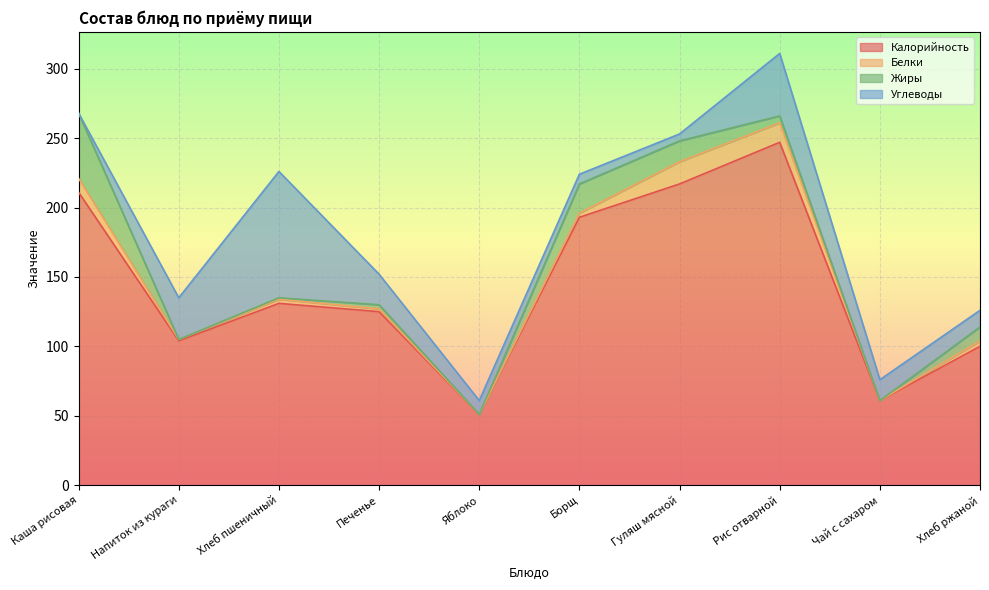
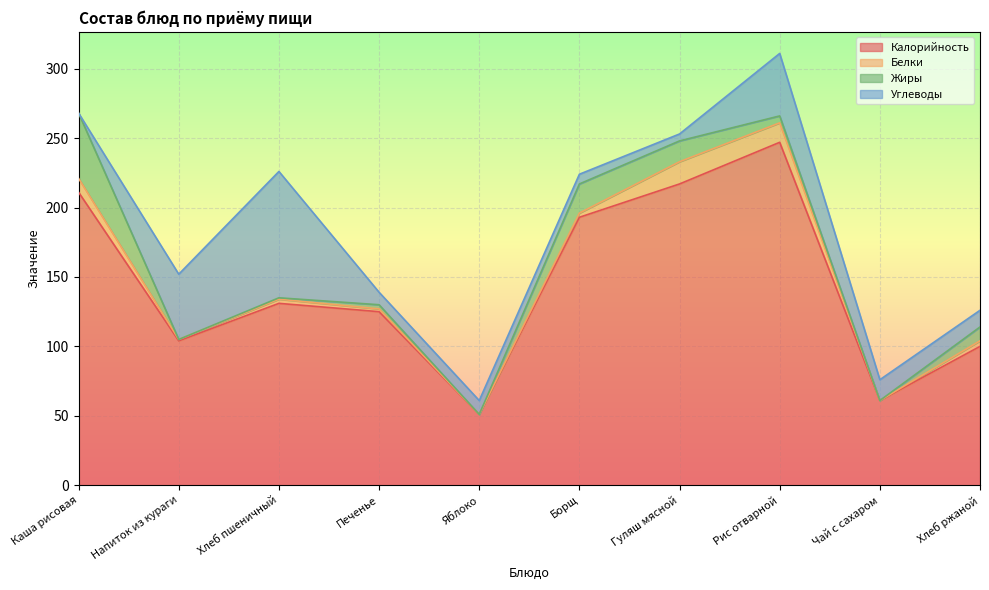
  {
    "Калорийность": {
      "Каша рисовая": 211,
      "Хлеб пшеничный": 131,
      "Печенье": 125,
      "Борщ": 193,
      "Гуляш мясной": 217,
      "Рис отварной": 247,
      "Хлеб ржаной": 100
    },
    "Белки": {
      "Каша рисовая": 10,
      "Печенье": 2,
      "Борщ": 3,
      "Гуляш мясной": 16,
      "Рис отварной": 14,
      "Хлеб ржаной": 4
    },
    "Жиры": {
      "Печенье": 3,
      "Борщ": 21,
      "Гуляш мясной": 15,
      "Рис отварной": 5,
      "Хлеб ржаной": 10
    },
    "Углеводы": {
-     "Напиток из кураги": 30,
+     "Напиток из кураги": 47,
      "Хлеб пшеничный": 91,
-     "Печенье": 22,
+     "Печенье": 9,
      "Яблоко": 10,
      "Борщ": 7,
      "Гуляш мясной": 5,
      "Рис отварной": 45,
      "Чай с сахаром": 15,
      "Хлеб ржаной": 12
    }
  }
